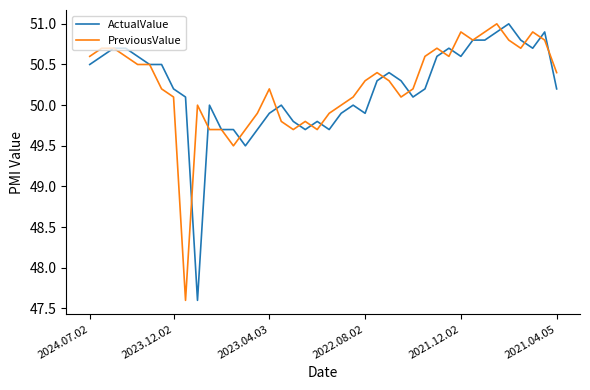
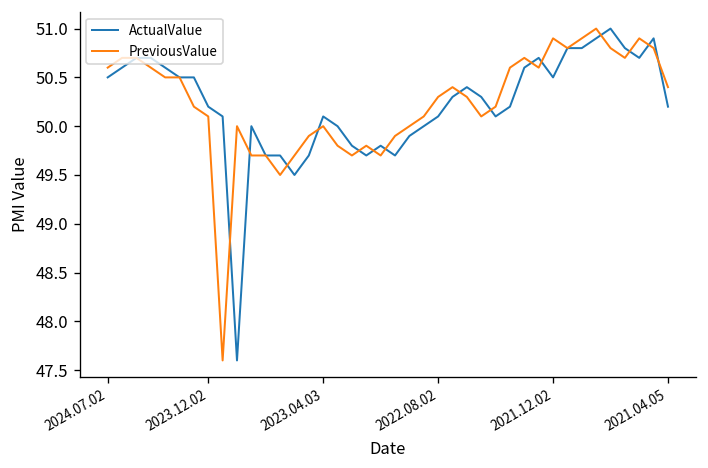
  {
    "ActualValue": {
      "2024.07.02": 50.5,
      "2023.12.02": 50.2,
-     "2023.04.03": 49.9,
-     "2022.08.02": 49.9,
-     "2021.12.02": 50.6,
+     "2023.04.03": 50.1,
+     "2022.08.02": 50.1,
+     "2021.12.02": 50.5,
      "2021.04.05": 50.2
    },
    "PreviousValue": {
      "2024.07.02": 50.6,
      "2023.12.02": 50.1,
-     "2023.04.03": 50.2,
+     "2023.04.03": 50.0,
      "2022.08.02": 50.3,
      "2021.12.02": 50.9,
      "2021.04.05": 50.4
    }
  }
